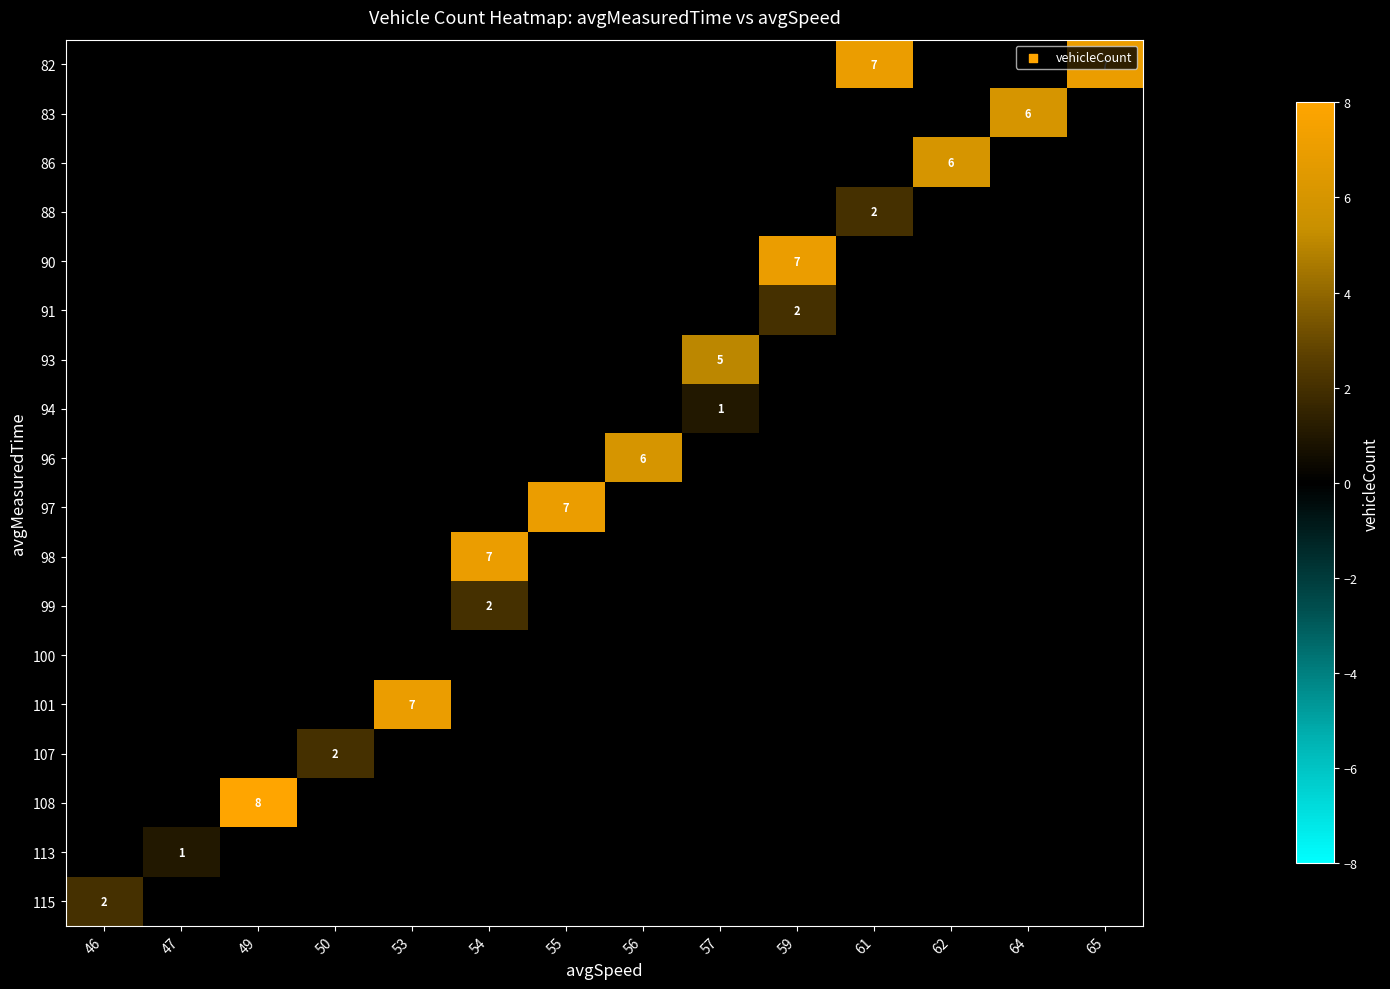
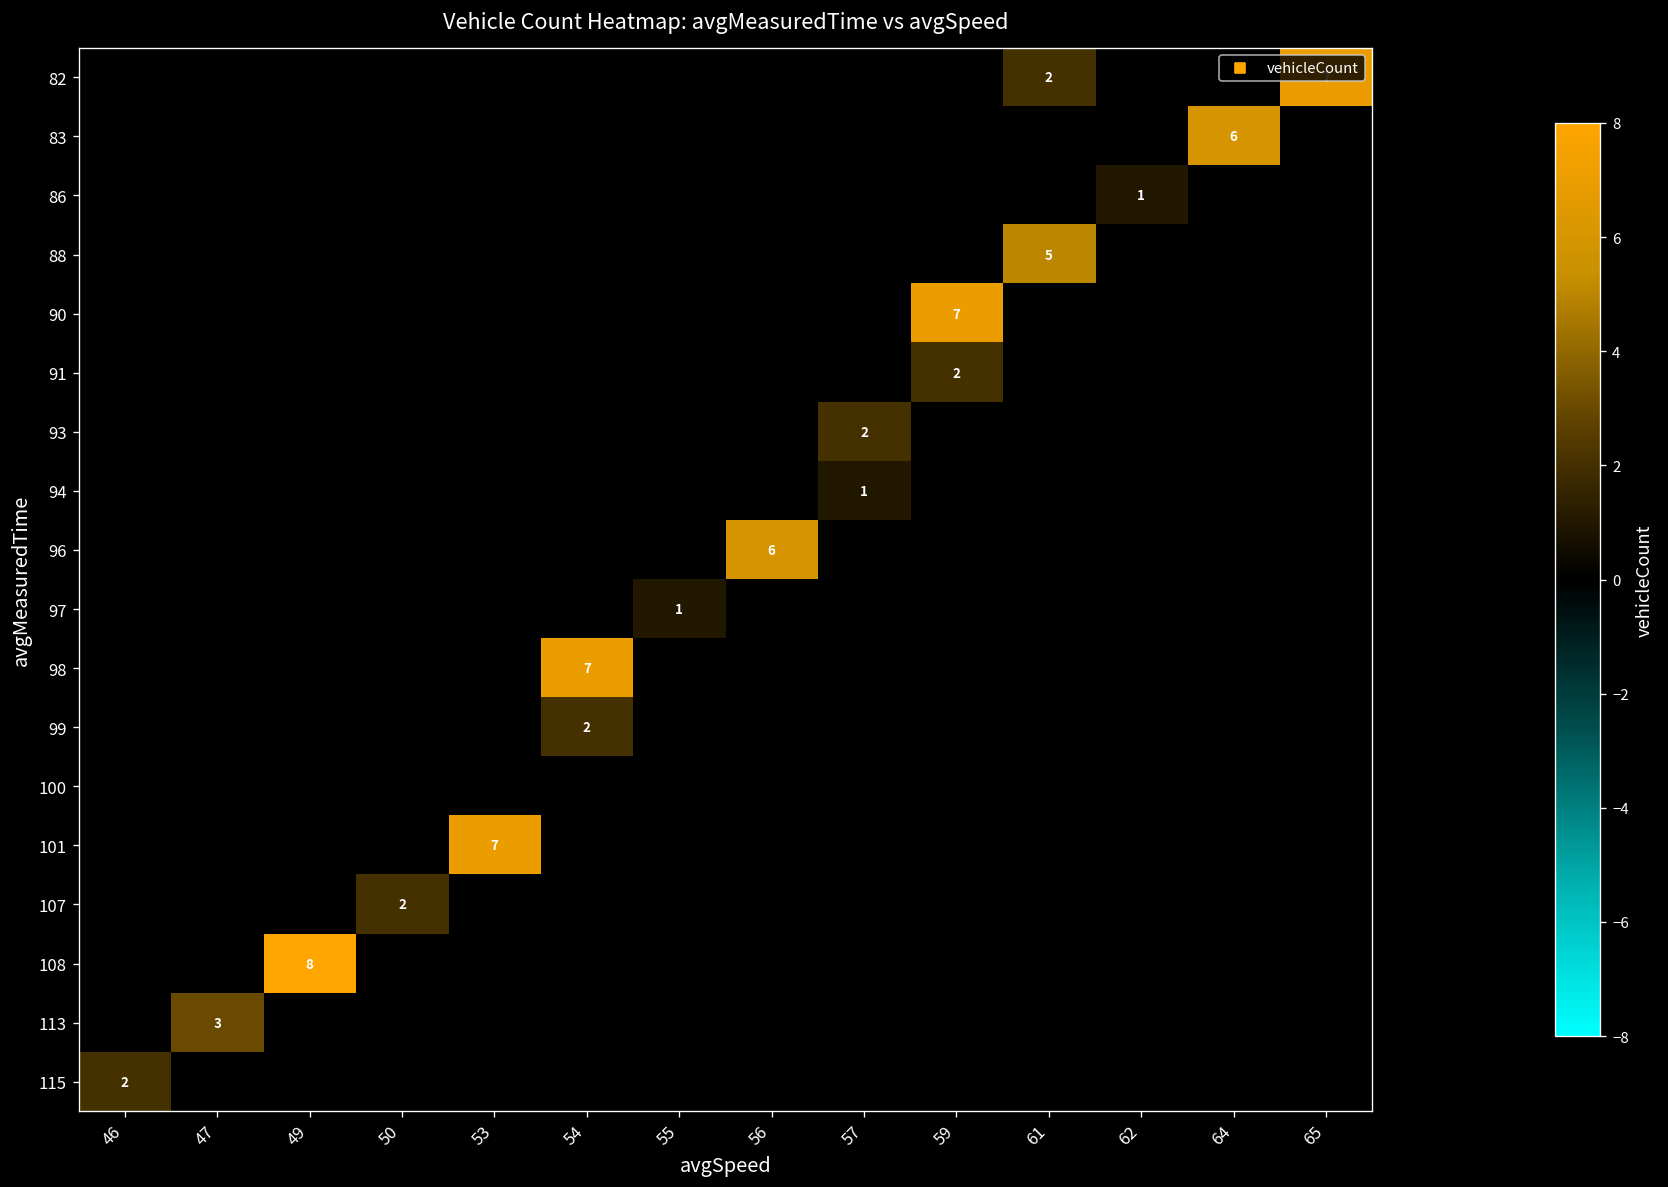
  {
    "82": {
-     "61": 7
+     "61": 2
    },
    "83": {
      "64": 6
    },
    "86": {
-     "62": 6
+     "62": 1
    },
    "88": {
-     "61": 2
+     "61": 5
    },
    "90": {
      "59": 7
    },
    "91": {
      "59": 2
    },
    "93": {
-     "57": 5
+     "57": 2
    },
    "94": {
      "57": 1
    },
    "96": {
      "56": 6
    },
    "97": {
-     "55": 7
+     "55": 1
    },
    "98": {
      "54": 7
    },
    "99": {
      "54": 2
    },
    "101": {
      "53": 7
    },
    "107": {
      "50": 2
    },
    "108": {
      "49": 8
    },
    "113": {
-     "47": 1
+     "47": 3
    },
    "115": {
      "46": 2
    }
  }
